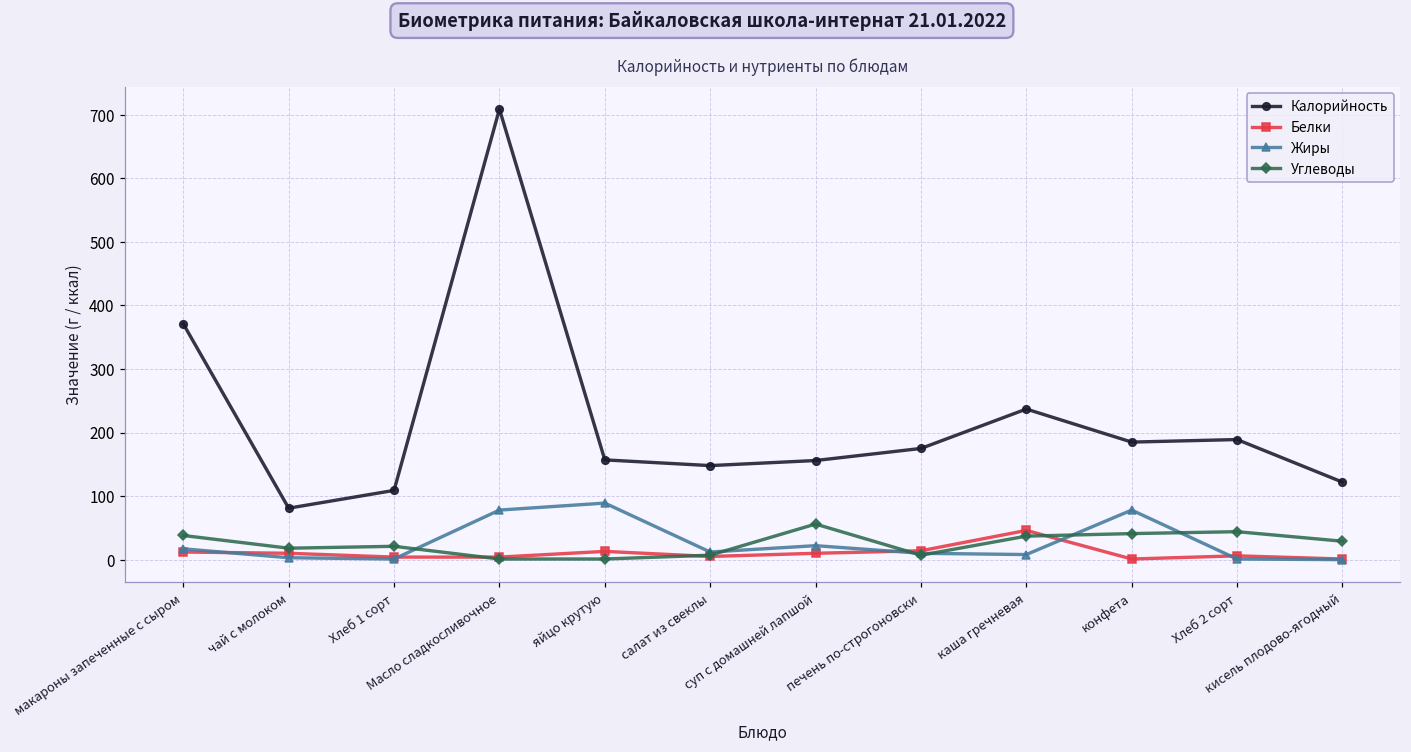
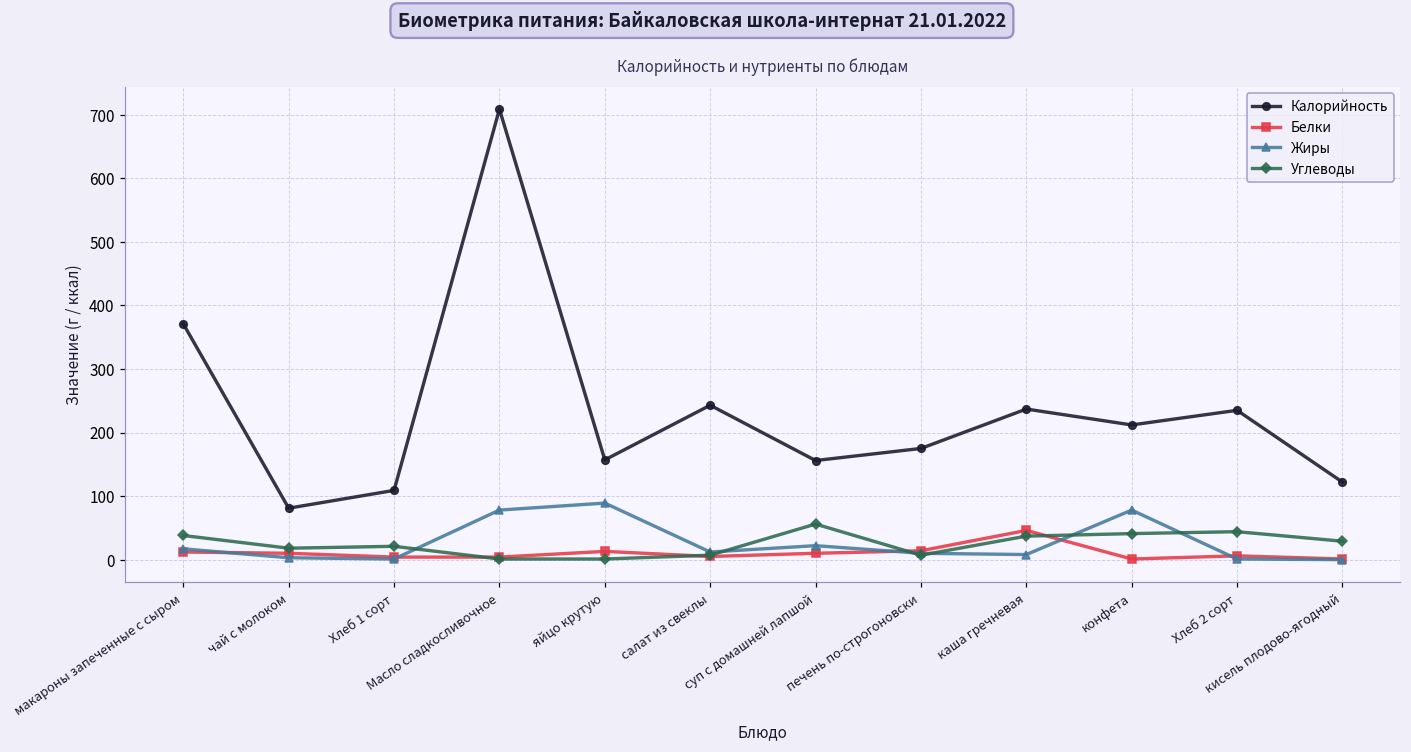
  {
    "Калорийность": {
      "макароны запеченные с сыром": 370,
      "чай с молоком": 80,
      "Хлеб 1 сорт": 110,
      "Масло сладкосливочное": 710,
      "яйцо крутую": 160,
-     "салат из свеклы": 150,
+     "салат из свеклы": 240,
      "суп с домашней лапшой": 160,
      "печень по-строгоновски": 180,
      "каша гречневая": 240,
-     "конфета": 190,
-     "Хлеб 2 сорт": 190,
+     "конфета": 210,
+     "Хлеб 2 сорт": 240,
      "кисель плодово-ягодный": 120
    },
    "Белки": {
      "макароны запеченные с сыром": 10,
      "чай с молоком": 10,
      "яйцо крутую": 10,
      "суп с домашней лапшой": 10,
      "каша гречневая": 50,
      "конфета": 0,
      "Хлеб 2 сорт": 10
    },
    "Жиры": {
      "макароны запеченные с сыром": 20,
      "чай с молоком": 0,
      "Масло сладкосливочное": 80,
      "яйцо крутую": 90,
      "салат из свеклы": 10,
      "суп с домашней лапшой": 20,
      "каша гречневая": 10,
      "конфета": 80,
      "Хлеб 2 сорт": 0
    },
    "Углеводы": {
      "макароны запеченные с сыром": 40,
      "чай с молоком": 20,
      "Хлеб 1 сорт": 20,
      "яйцо крутую": 0,
      "суп с домашней лапшой": 60,
      "каша гречневая": 40,
      "конфета": 40,
      "Хлеб 2 сорт": 40,
      "кисель плодово-ягодный": 30
    }
  }
